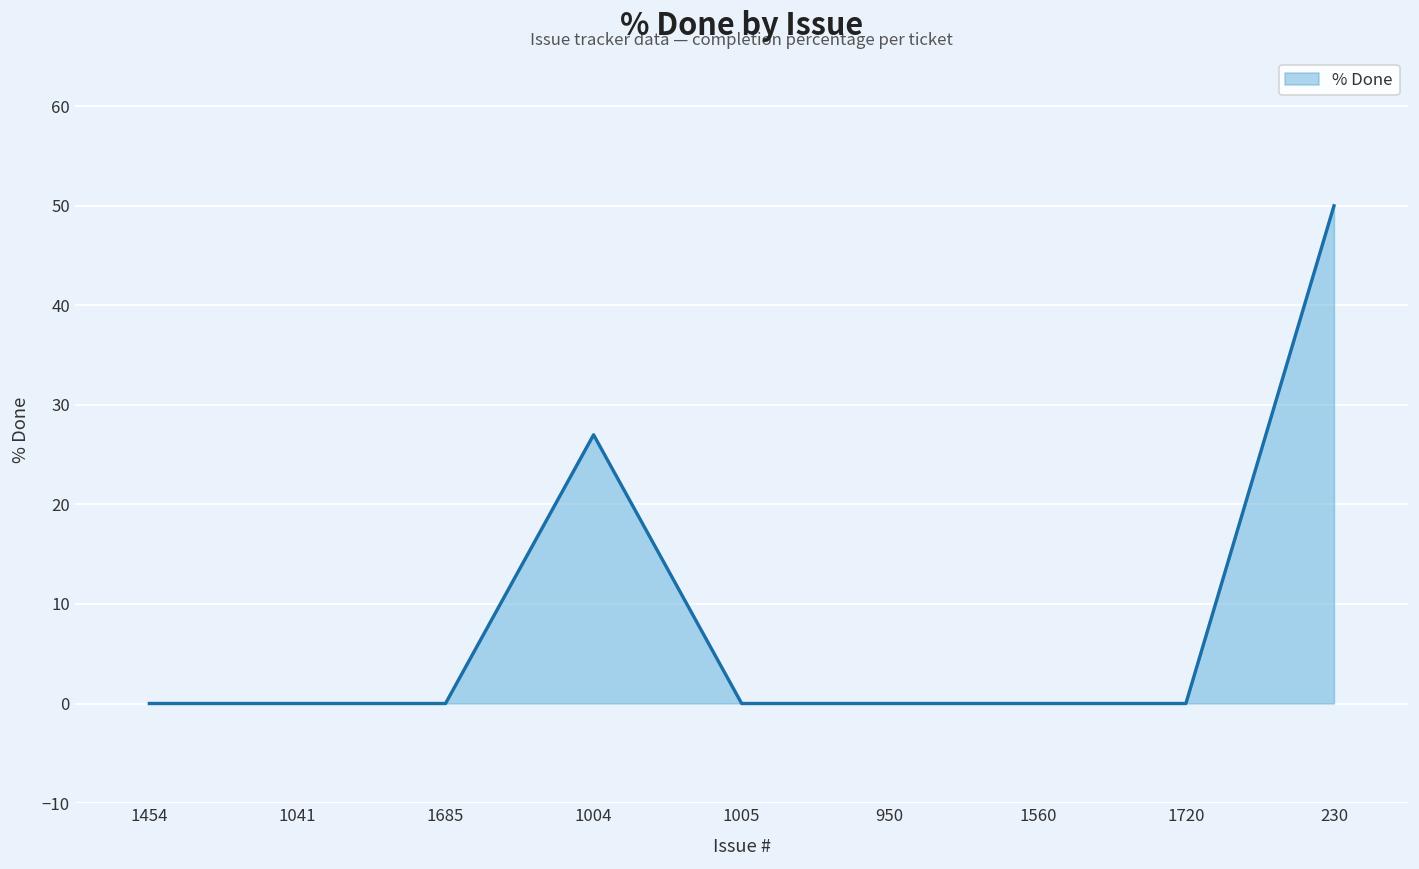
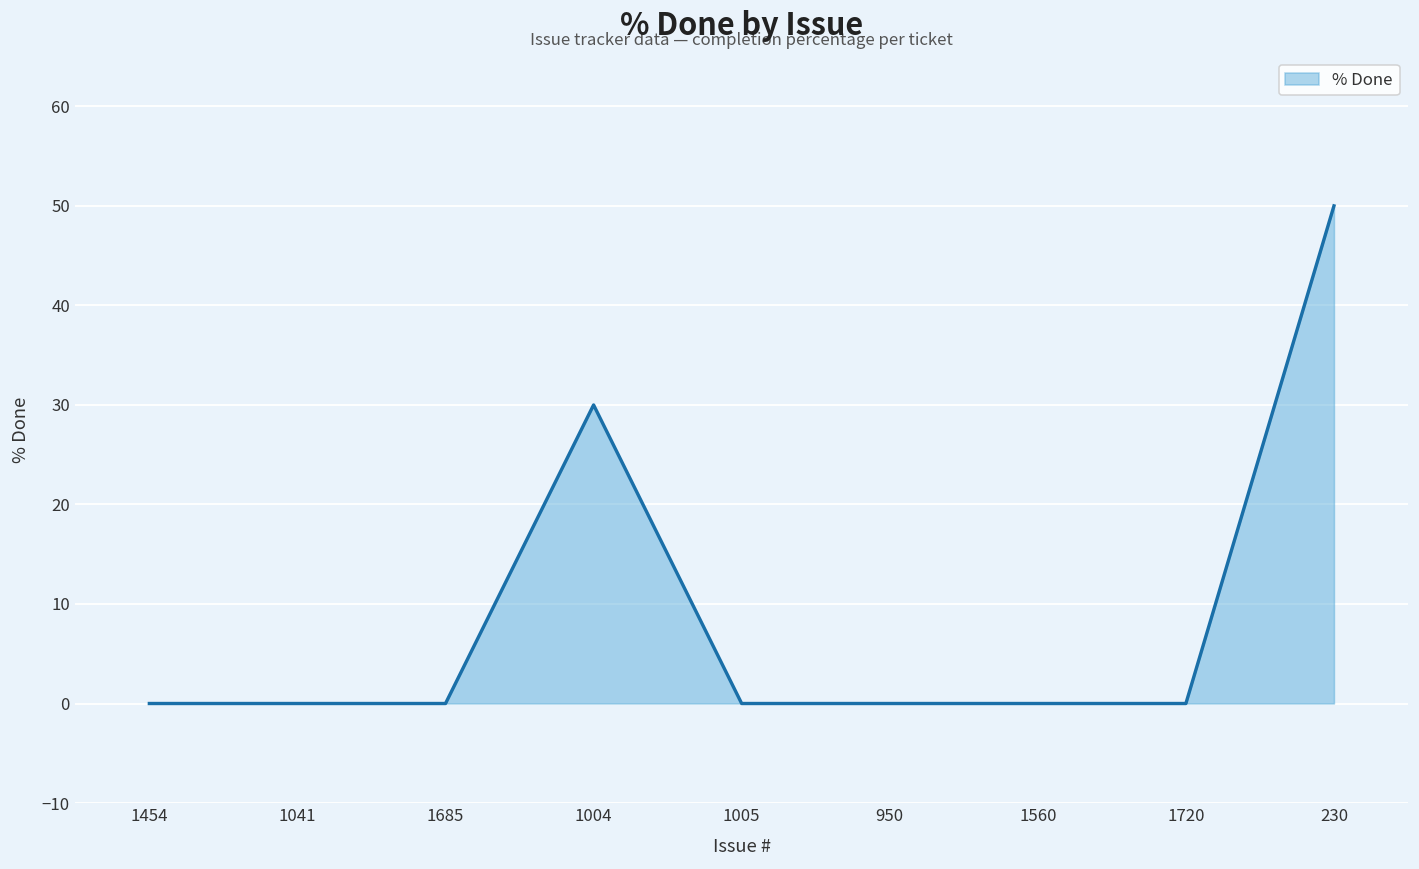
  {
    "1454": 0,
    "1041": 0,
    "1685": 0,
-   "1004": 27,
+   "1004": 30,
    "1005": 0,
    "950": 0,
    "1560": 0,
    "1720": 0,
    "230": 50
  }
